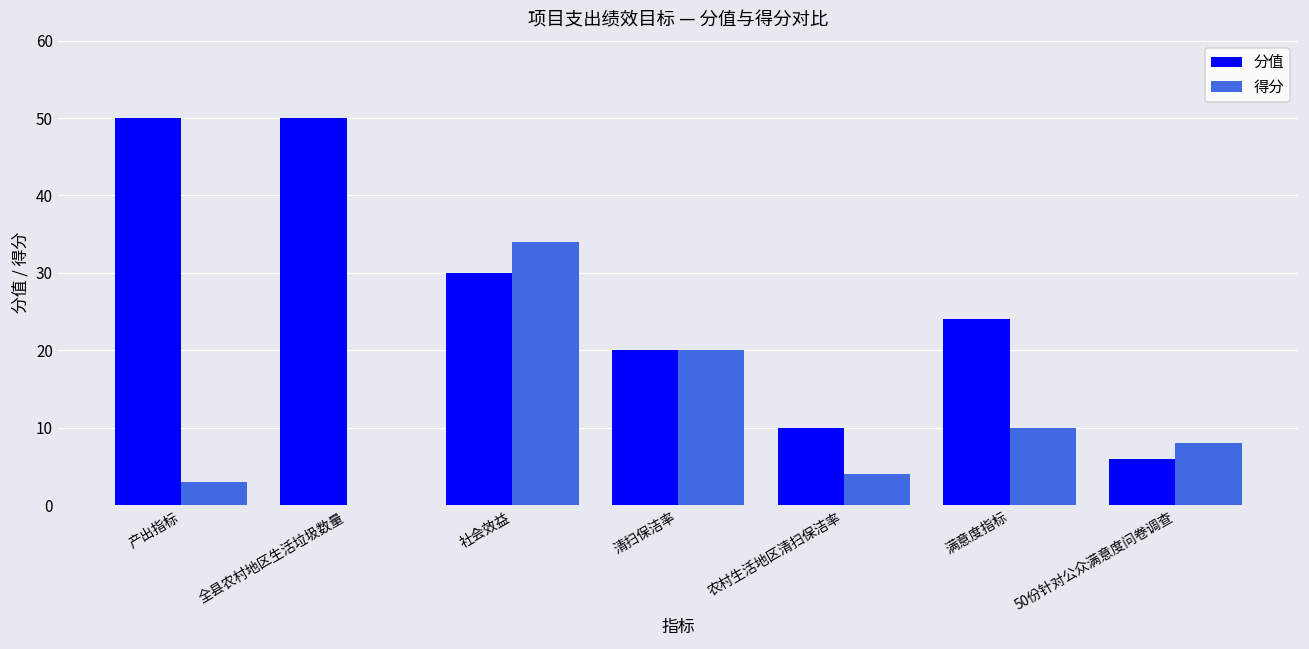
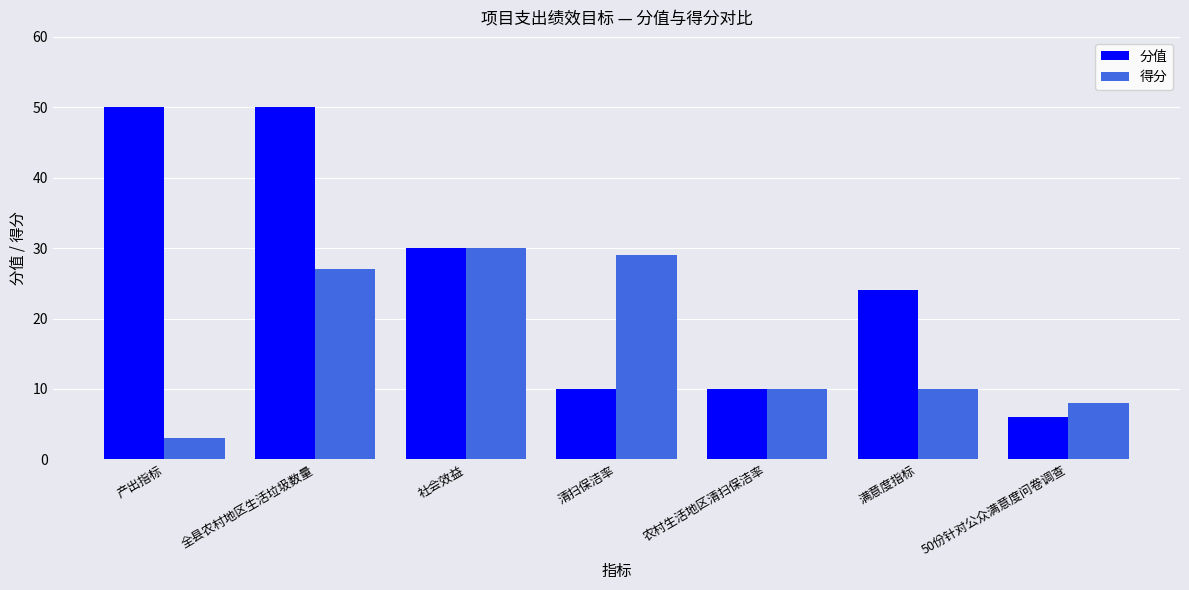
  {
    "分值": {
      "产出指标": 50,
      "全县农村地区生活垃圾数量": 50,
      "社会效益": 30,
-     "清扫保洁率": 20,
+     "清扫保洁率": 10,
      "农村生活地区清扫保洁率": 10,
      "满意度指标": 24,
      "50份针对公众满意度问卷调查": 6
    },
    "得分": {
      "产出指标": 3,
-     "全县农村地区生活垃圾数量": 0,
-     "社会效益": 34,
-     "清扫保洁率": 20,
-     "农村生活地区清扫保洁率": 4,
+     "全县农村地区生活垃圾数量": 27,
+     "社会效益": 30,
+     "清扫保洁率": 29,
+     "农村生活地区清扫保洁率": 10,
      "满意度指标": 10,
      "50份针对公众满意度问卷调查": 8
    }
  }
